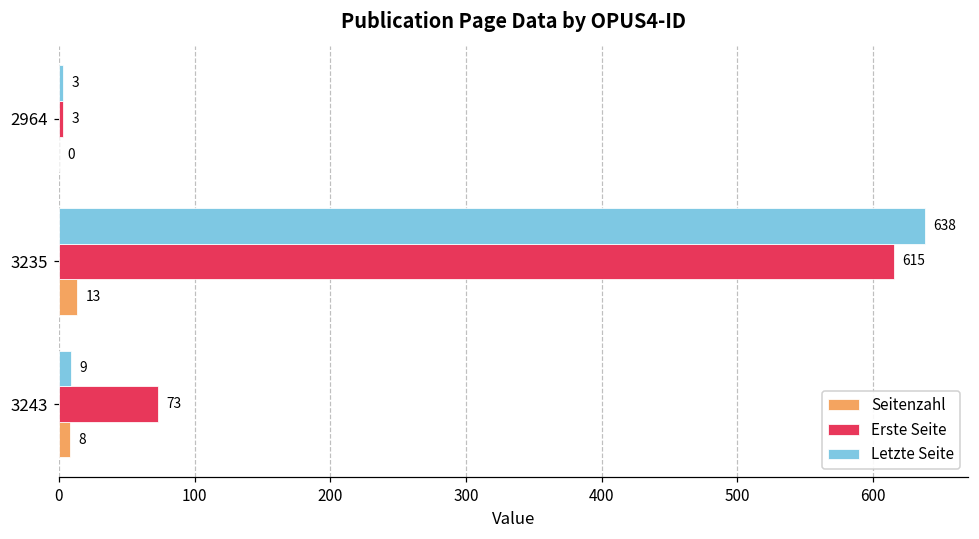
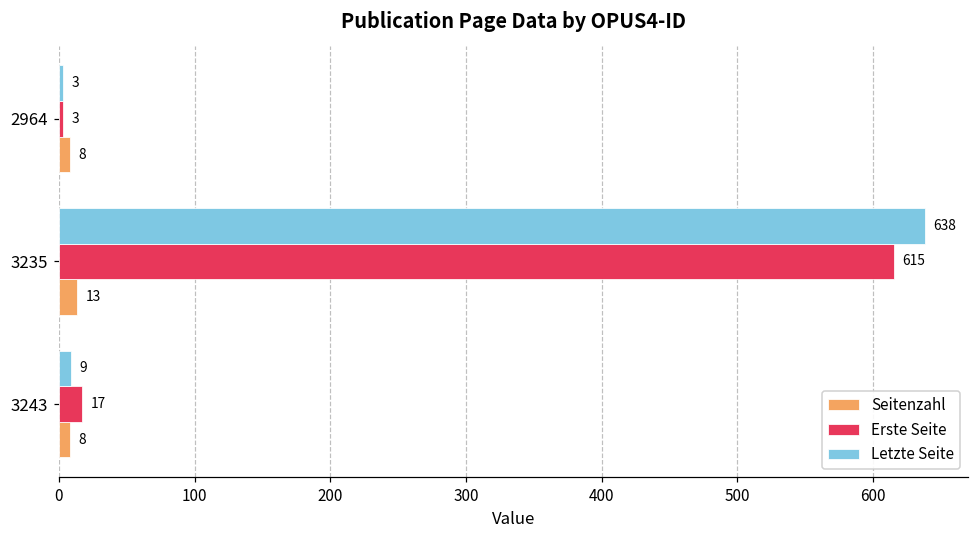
  {
    "Seitenzahl": {
-     "2964": 0,
+     "2964": 8,
      "3235": 13,
      "3243": 8
    },
    "Erste Seite": {
      "2964": 3,
      "3235": 615,
-     "3243": 73
+     "3243": 17
    },
    "Letzte Seite": {
      "2964": 3,
      "3235": 638,
      "3243": 9
    }
  }
